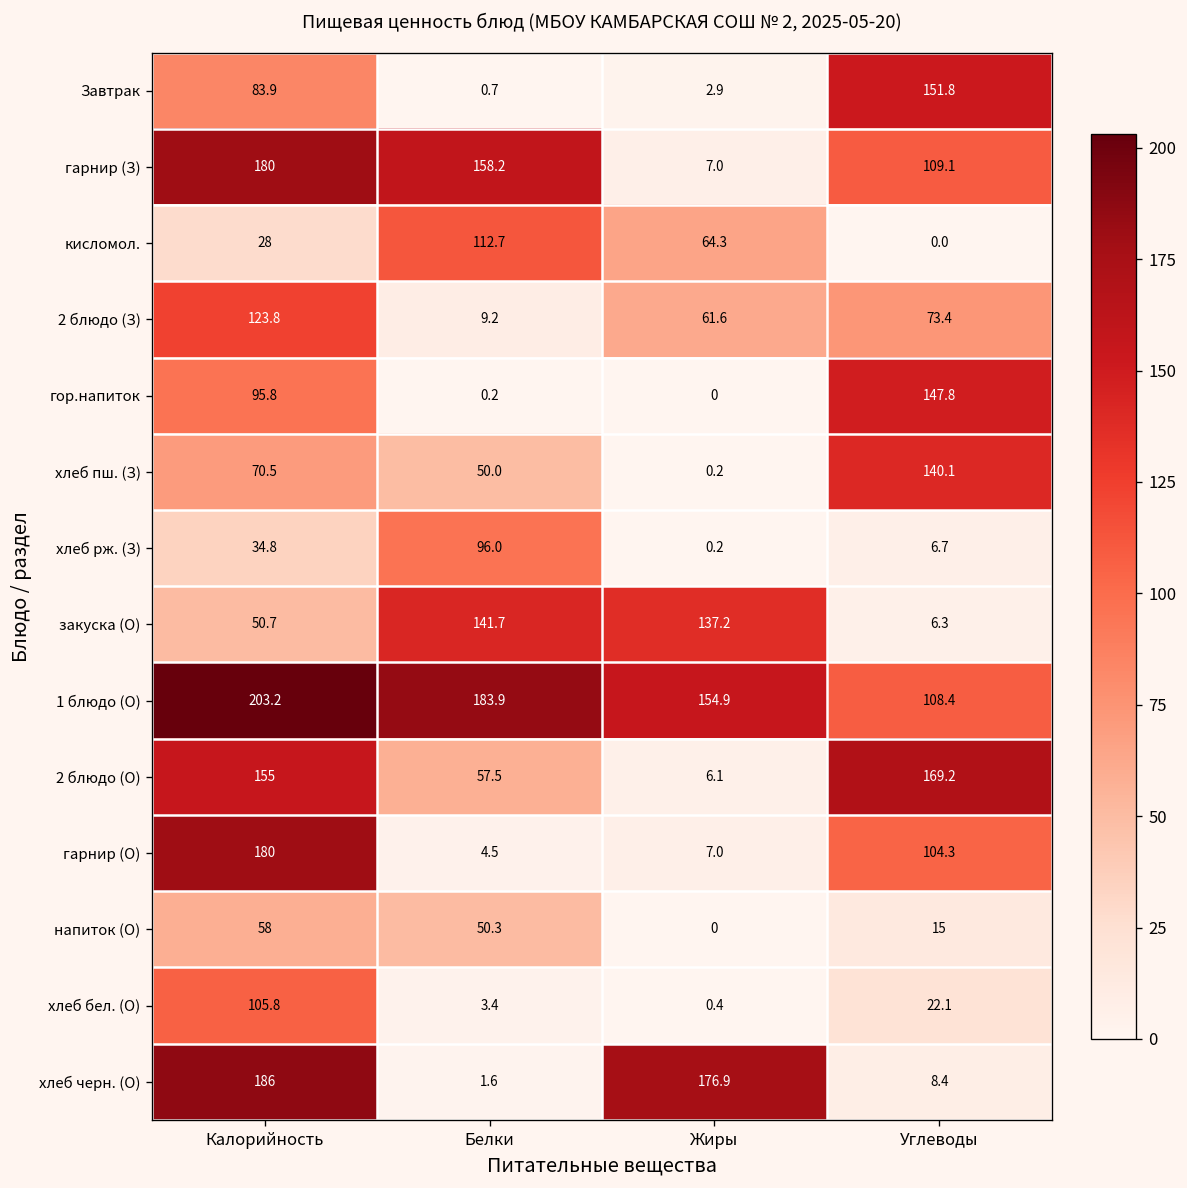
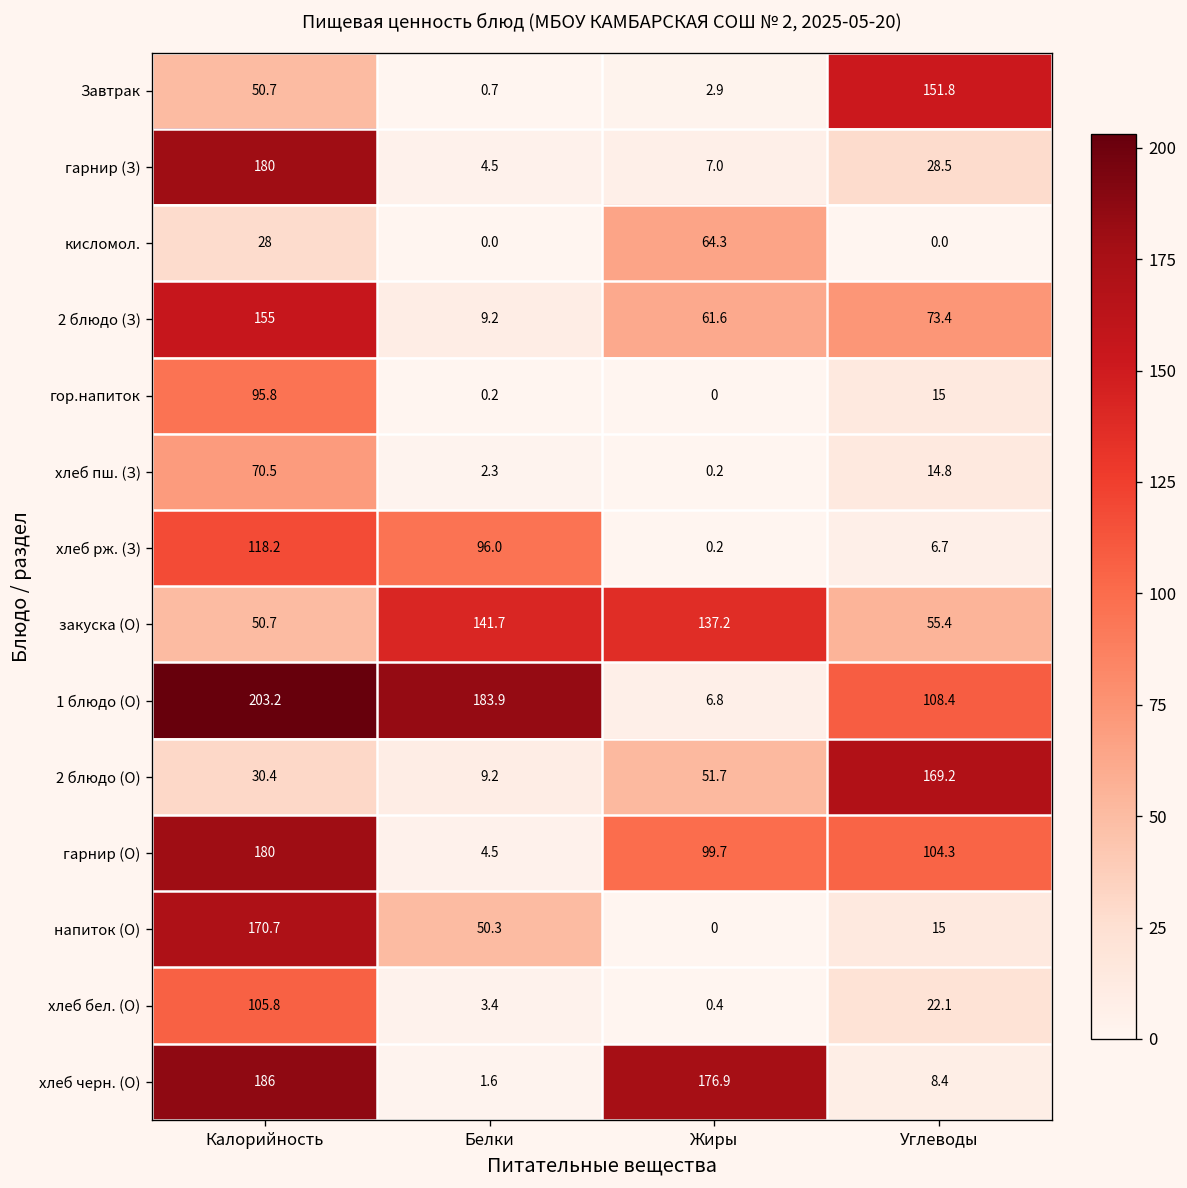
  {
    "Завтрак": {
-     "Калорийность": 83.9,
+     "Калорийность": 50.7,
      "Белки": 0.7,
      "Жиры": 2.9,
      "Углеводы": 151.8
    },
    "гарнир (З)": {
      "Калорийность": 180,
-     "Белки": 158.2,
+     "Белки": 4.5,
      "Жиры": 7.0,
-     "Углеводы": 109.1
+     "Углеводы": 28.5
    },
    "кисломол.": {
      "Калорийность": 28,
-     "Белки": 112.7,
+     "Белки": 0.0,
      "Жиры": 64.3,
      "Углеводы": 0.0
    },
    "2 блюдо (З)": {
-     "Калорийность": 123.8,
+     "Калорийность": 155,
      "Белки": 9.2,
      "Жиры": 61.6,
      "Углеводы": 73.4
    },
    "гор.напиток": {
      "Калорийность": 95.8,
      "Белки": 0.2,
      "Жиры": 0,
-     "Углеводы": 147.8
+     "Углеводы": 15
    },
    "хлеб пш. (З)": {
      "Калорийность": 70.5,
-     "Белки": 50.0,
+     "Белки": 2.3,
      "Жиры": 0.2,
-     "Углеводы": 140.1
+     "Углеводы": 14.8
    },
    "хлеб рж. (З)": {
-     "Калорийность": 34.8,
+     "Калорийность": 118.2,
      "Белки": 96.0,
      "Жиры": 0.2,
      "Углеводы": 6.7
    },
    "закуска (О)": {
      "Калорийность": 50.7,
      "Белки": 141.7,
      "Жиры": 137.2,
-     "Углеводы": 6.3
+     "Углеводы": 55.4
    },
    "1 блюдо (О)": {
      "Калорийность": 203.2,
      "Белки": 183.9,
-     "Жиры": 154.9,
+     "Жиры": 6.8,
      "Углеводы": 108.4
    },
    "2 блюдо (О)": {
-     "Калорийность": 155,
-     "Белки": 57.5,
-     "Жиры": 6.1,
+     "Калорийность": 30.4,
+     "Белки": 9.2,
+     "Жиры": 51.7,
      "Углеводы": 169.2
    },
    "гарнир (О)": {
      "Калорийность": 180,
      "Белки": 4.5,
-     "Жиры": 7.0,
+     "Жиры": 99.7,
      "Углеводы": 104.3
    },
    "напиток (О)": {
-     "Калорийность": 58,
+     "Калорийность": 170.7,
      "Белки": 50.3,
      "Жиры": 0,
      "Углеводы": 15
    },
    "хлеб бел. (О)": {
      "Калорийность": 105.8,
      "Белки": 3.4,
      "Жиры": 0.4,
      "Углеводы": 22.1
    },
    "хлеб черн. (О)": {
      "Калорийность": 186,
      "Белки": 1.6,
      "Жиры": 176.9,
      "Углеводы": 8.4
    }
  }
